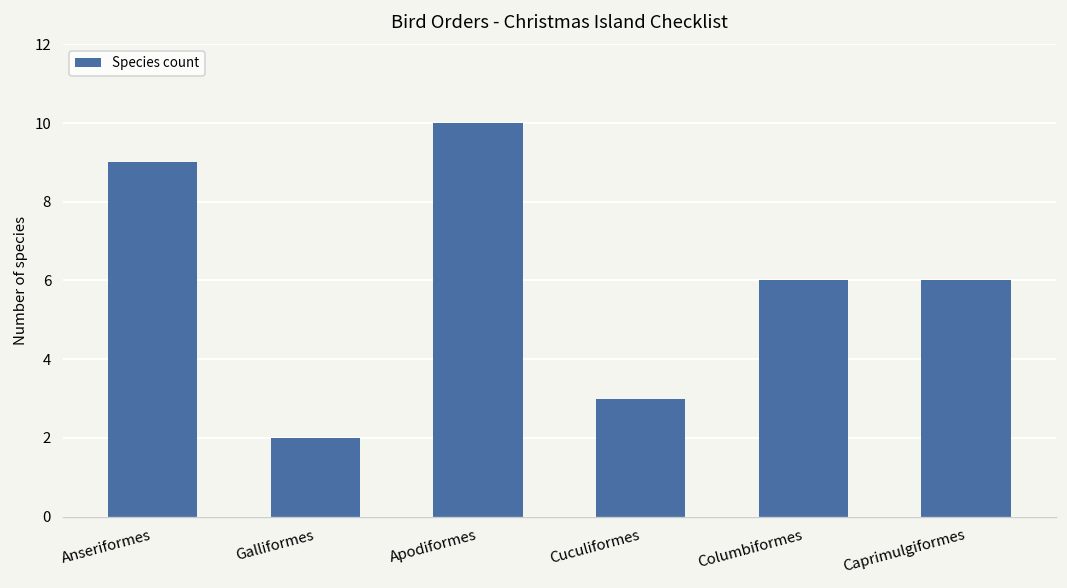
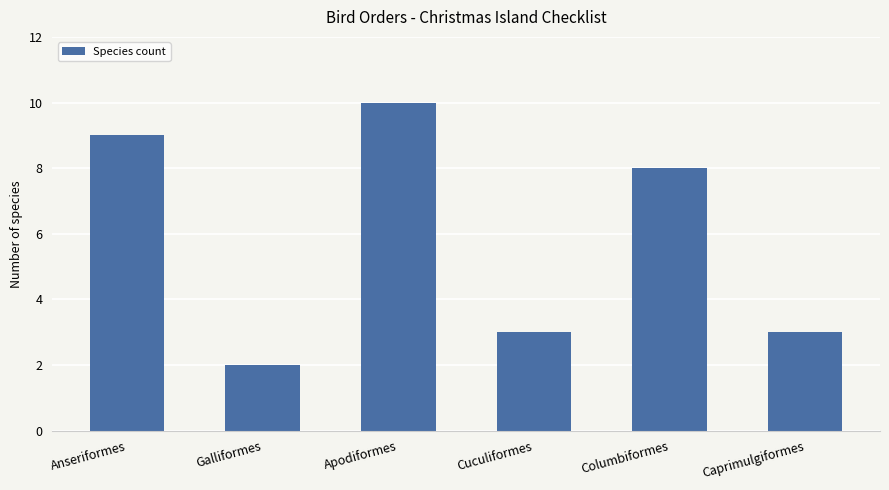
  {
    "Anseriformes": 9,
    "Galliformes": 2,
    "Apodiformes": 10,
    "Cuculiformes": 3,
-   "Columbiformes": 6,
-   "Caprimulgiformes": 6
+   "Columbiformes": 8,
+   "Caprimulgiformes": 3
  }
